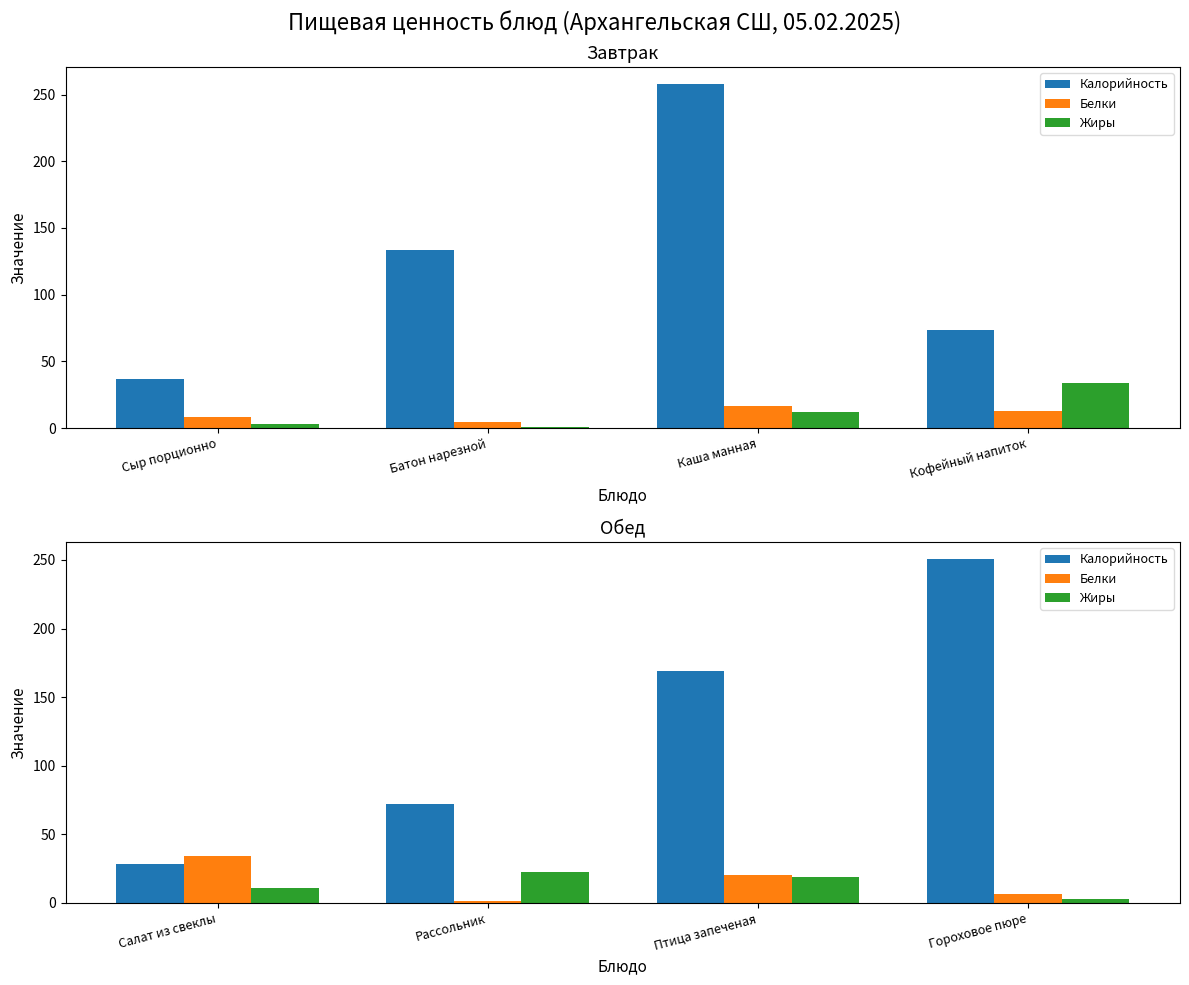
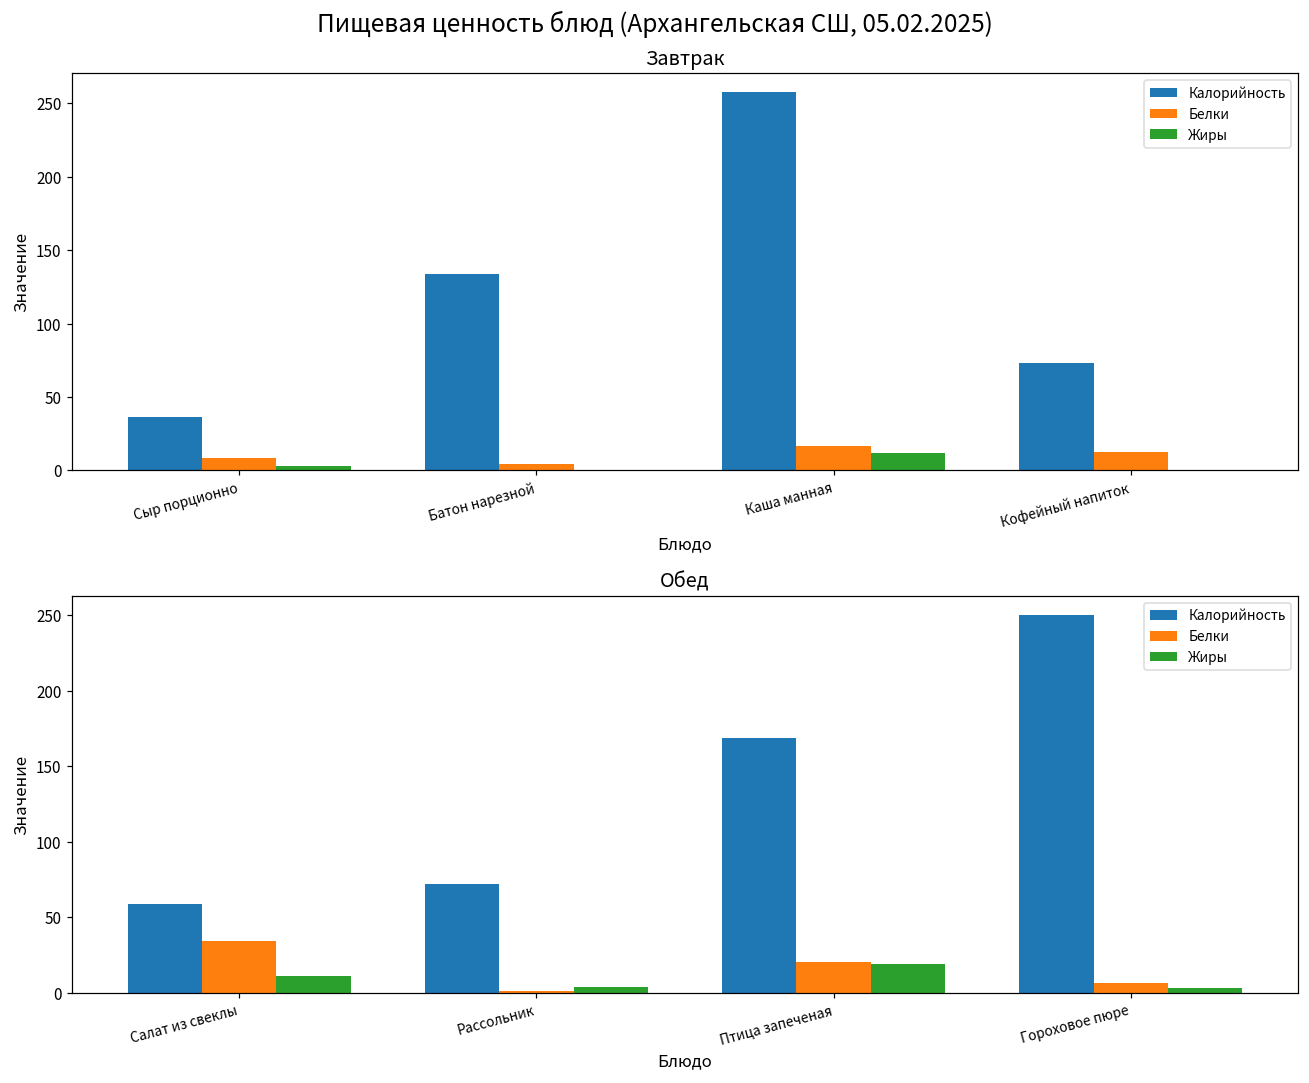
  {
    "Завтрак": {
      "Калорийность": {
        "Сыр порционно": 36,
        "Батон нарезной": 134,
        "Каша манная": 258,
        "Кофейный напиток": 73
      },
      "Белки": {
        "Сыр порционно": 9,
        "Батон нарезной": 5,
        "Каша манная": 17,
        "Кофейный напиток": 13
      },
      "Жиры": {
        "Сыр порционно": 3,
        "Каша манная": 12,
-       "Кофейный напиток": 33
+       "Кофейный напиток": 0
      }
    },
    "Обед": {
      "Калорийность": {
-       "Салат из свеклы": 28,
+       "Салат из свеклы": 59,
        "Рассольник": 72,
        "Птица запеченая": 169,
        "Гороховое пюре": 250
      },
      "Белки": {
        "Салат из свеклы": 34,
        "Птица запеченая": 20,
        "Гороховое пюре": 6
      },
      "Жиры": {
        "Салат из свеклы": 11,
-       "Рассольник": 22,
+       "Рассольник": 4,
        "Птица запеченая": 19,
        "Гороховое пюре": 3
      }
    }
  }
